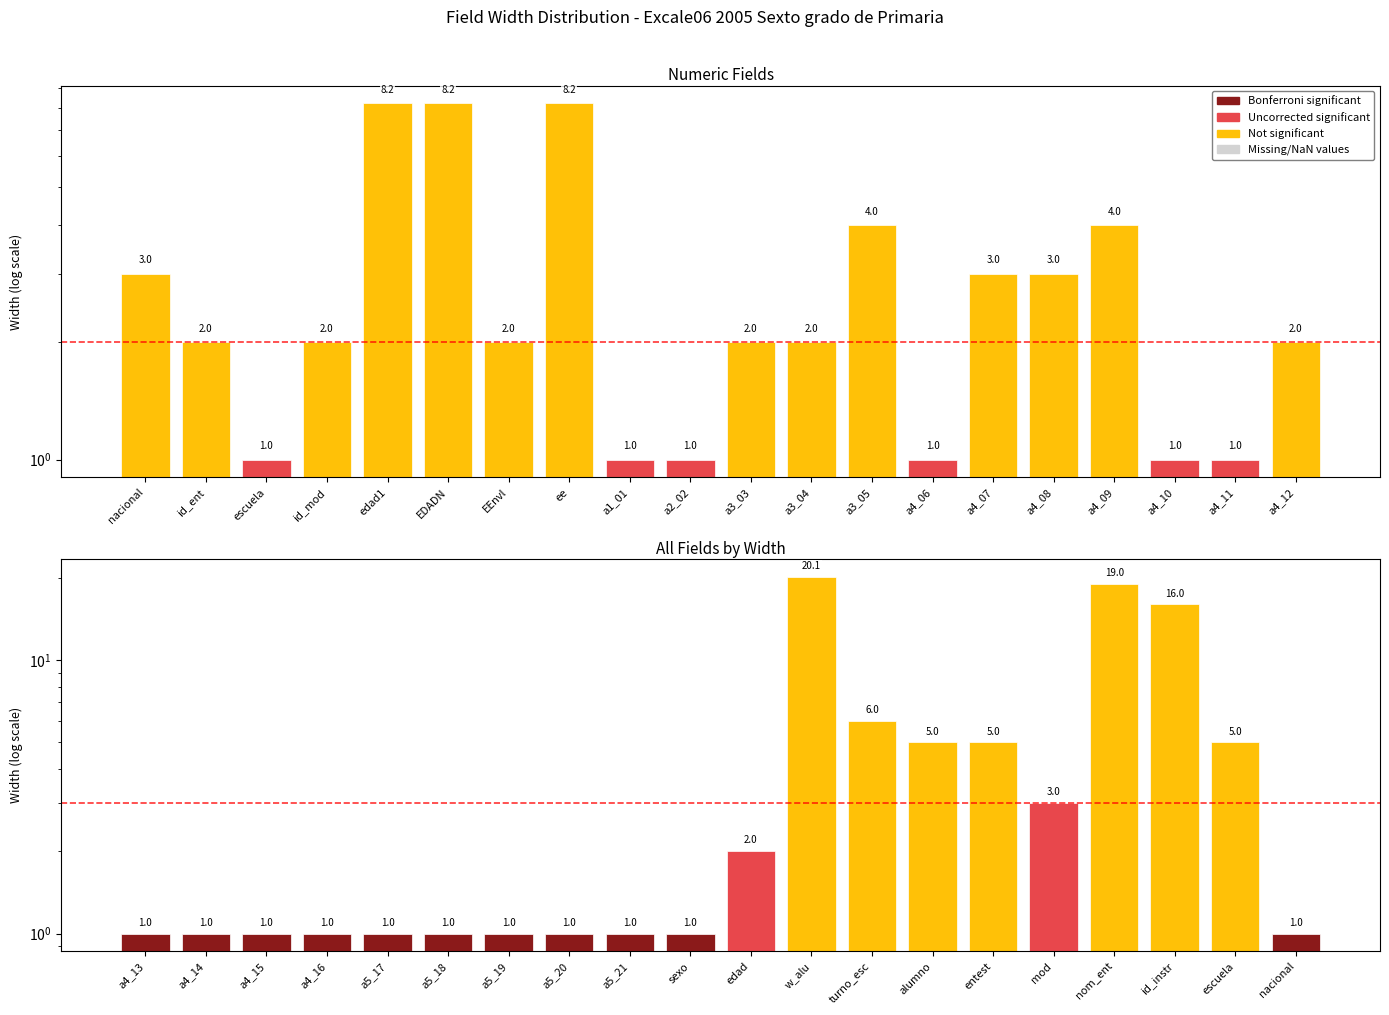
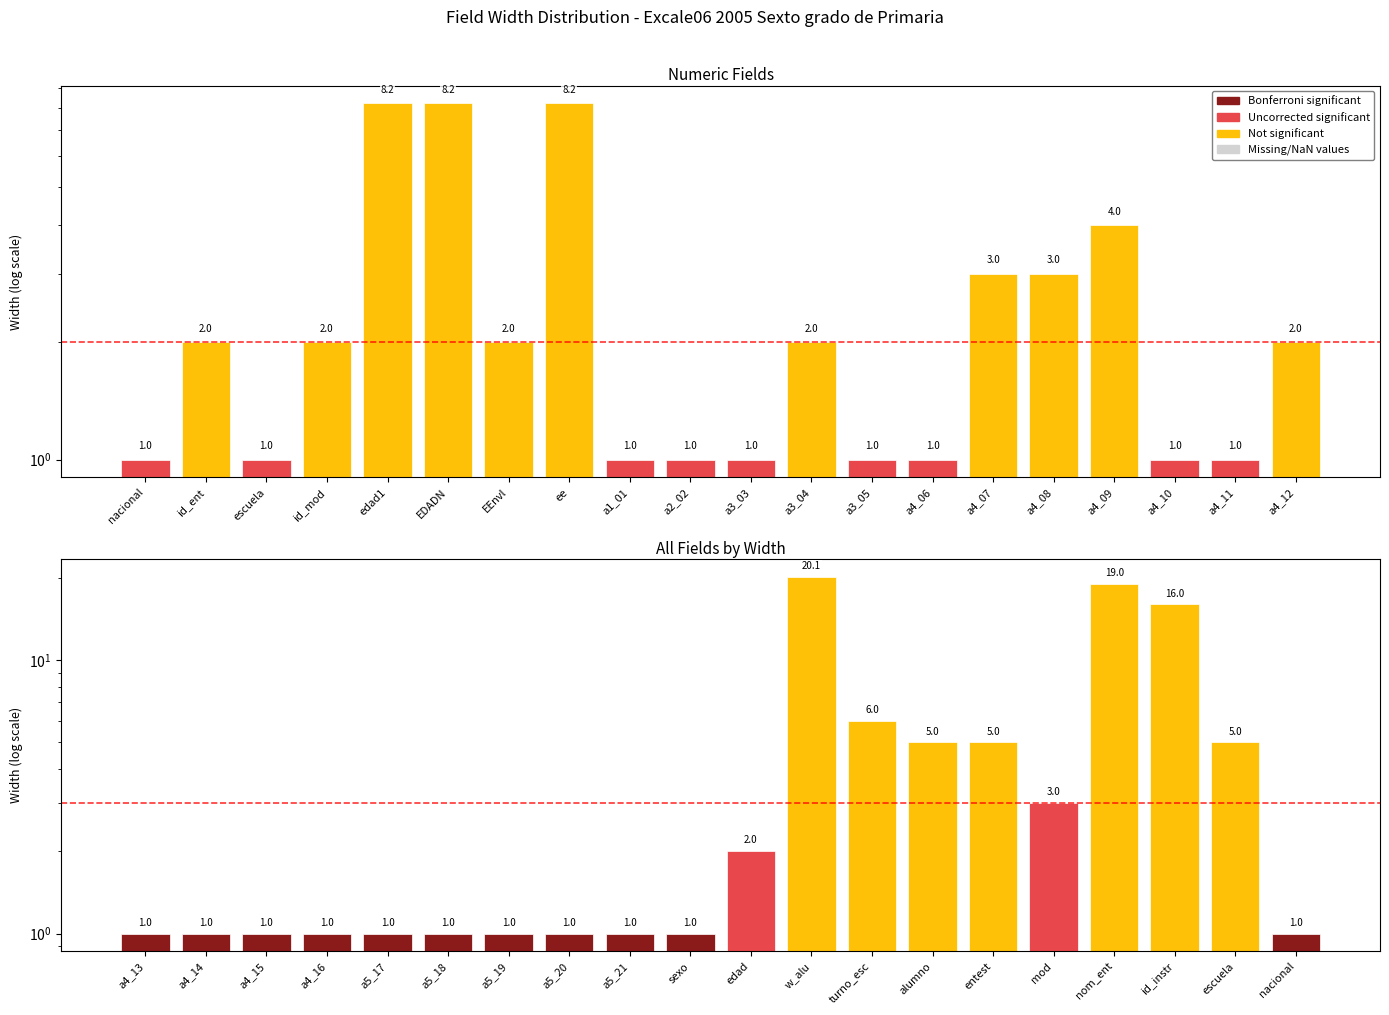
  {
    "Numeric Fields": {
-     "nacional": 3.0,
-     "a3_03": 2.0,
-     "a3_05": 4.0
+     "nacional": 1.0,
+     "a3_03": 1.0,
+     "a3_05": 1.0
    }
  }
